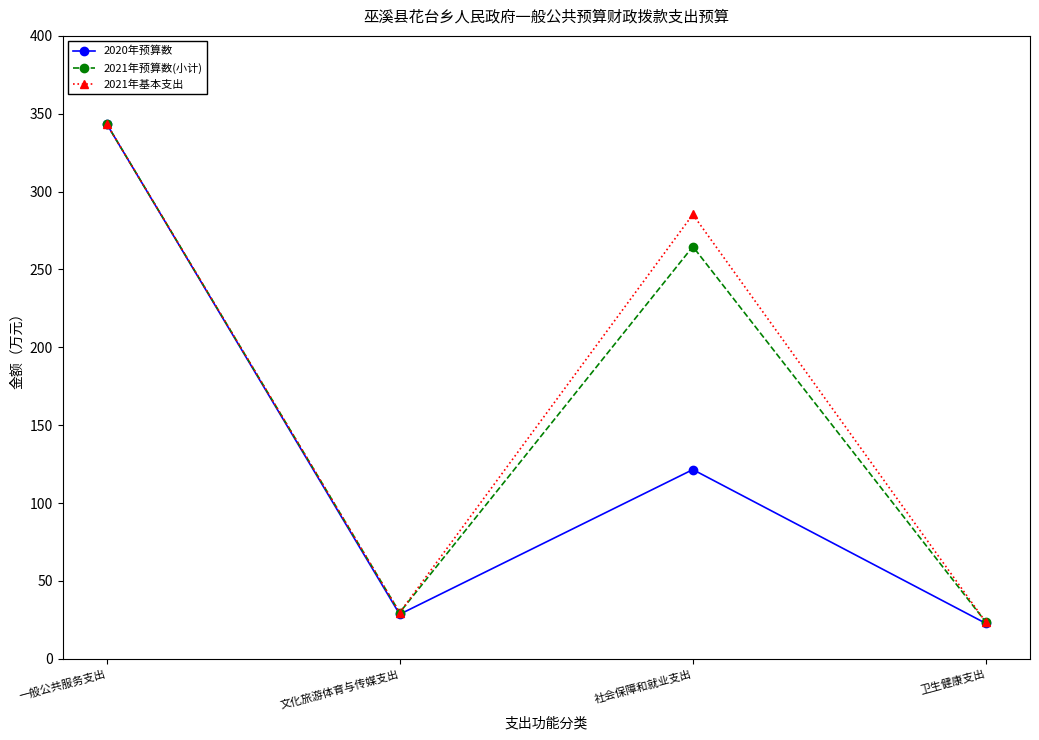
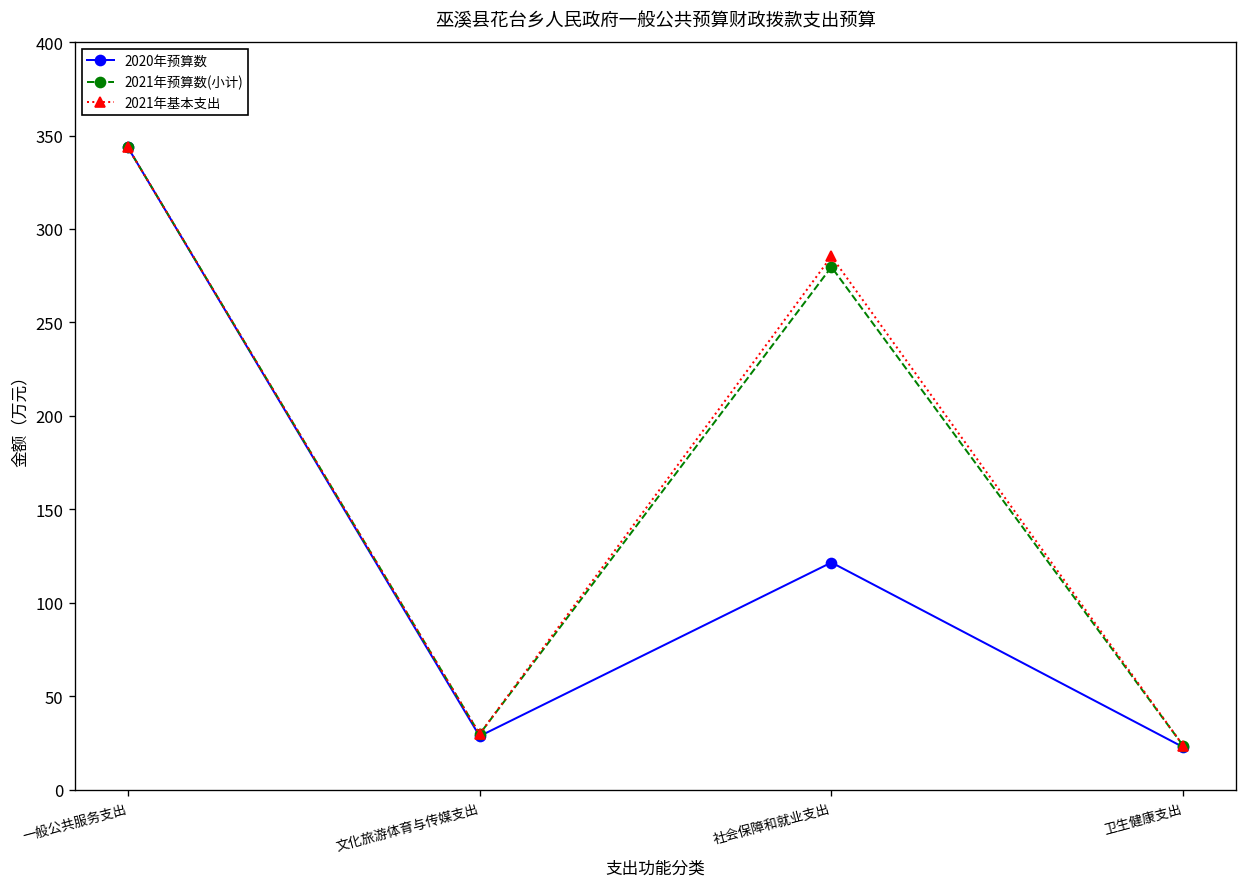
  {
    "2020年预算数": {
      "社会保障和就业支出": 122
    },
    "2021年预算数(小计)": {
-     "社会保障和就业支出": 265
+     "社会保障和就业支出": 280
    },
    "2021年基本支出": {
      "社会保障和就业支出": 285
    }
  }
